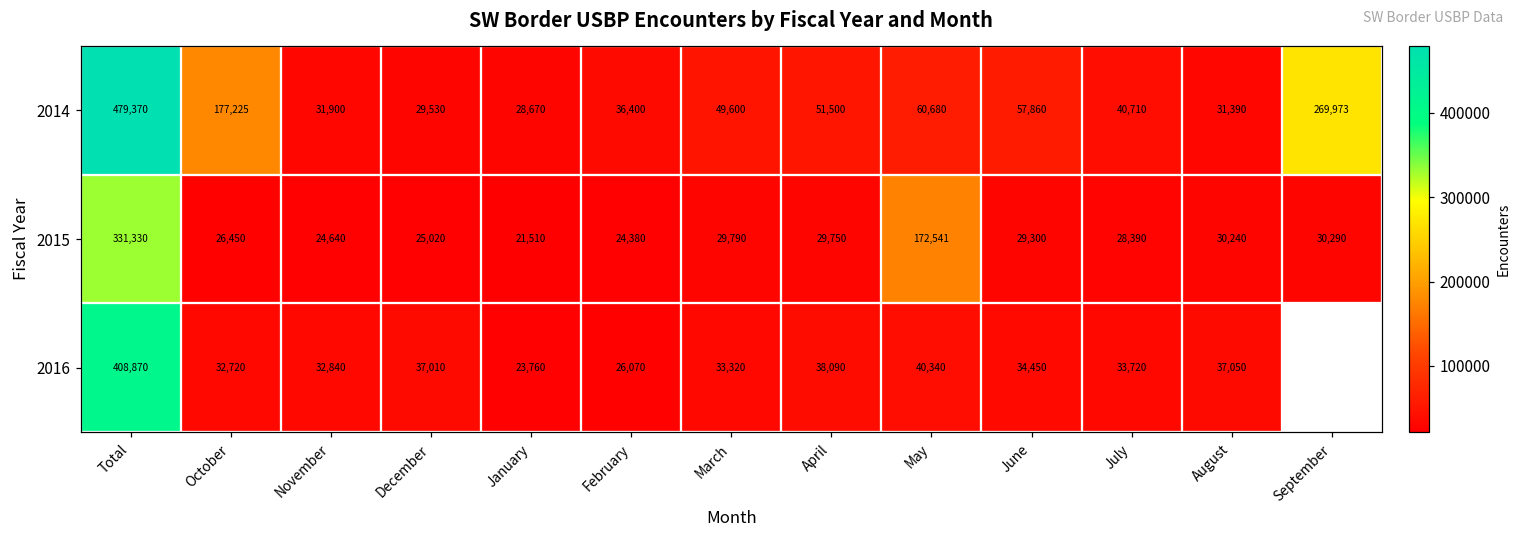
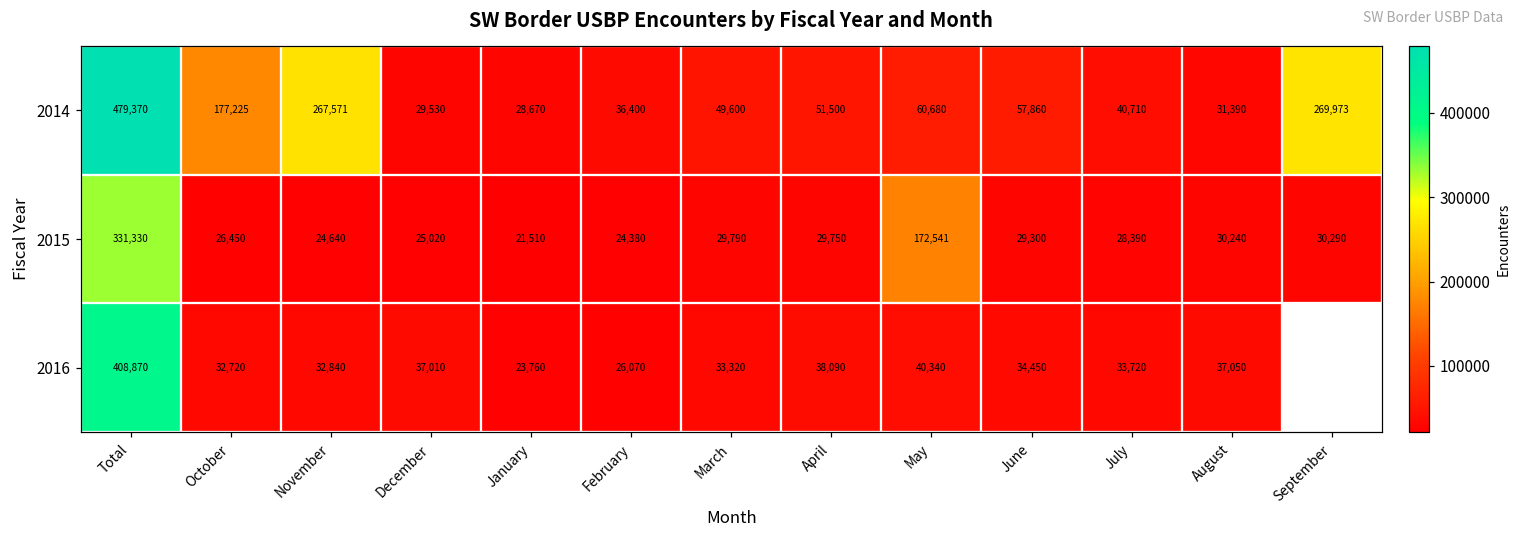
  {
    "2014": {
      "Total": "479,370",
      "October": "177,225",
-     "November": "31,900",
+     "November": "267,571",
      "December": "29,530",
      "January": "28,670",
      "February": "36,400",
      "March": "49,600",
      "April": "51,500",
      "May": "60,680",
      "June": "57,860",
      "July": "40,710",
      "August": "31,390",
      "September": "269,973"
    },
    "2015": {
      "Total": "331,330",
      "October": "26,450",
      "November": "24,640",
      "December": "25,020",
      "January": "21,510",
      "February": "24,380",
      "March": "29,790",
      "April": "29,750",
      "May": "172,541",
      "June": "29,300",
      "July": "28,390",
      "August": "30,240",
      "September": "30,290"
    },
    "2016": {
      "Total": "408,870",
      "October": "32,720",
      "November": "32,840",
      "December": "37,010",
      "January": "23,760",
      "February": "26,070",
      "March": "33,320",
      "April": "38,090",
      "May": "40,340",
      "June": "34,450",
      "July": "33,720",
      "August": "37,050"
    }
  }
